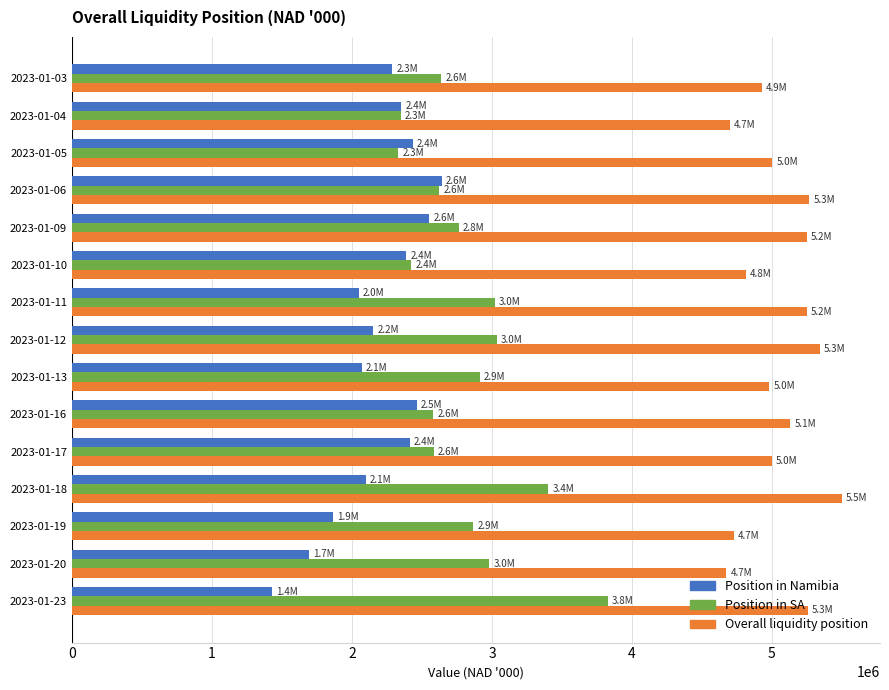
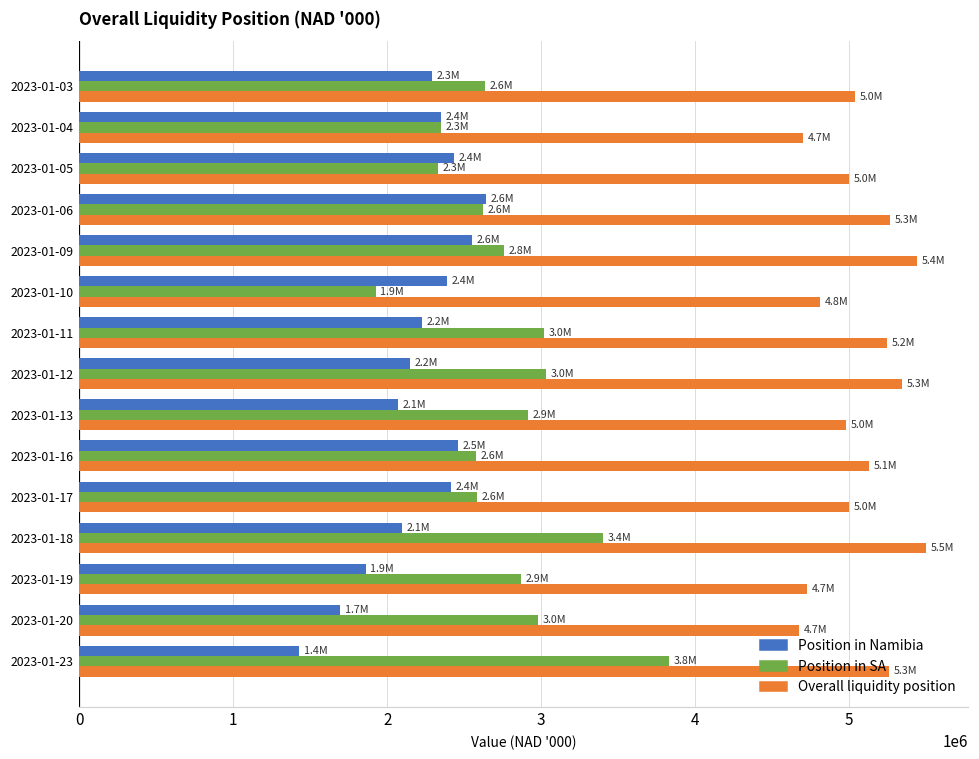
  {
    "Position in Namibia": {
      "2023-01-03": "2.3M",
      "2023-01-04": "2.4M",
      "2023-01-05": "2.4M",
      "2023-01-06": "2.6M",
      "2023-01-09": "2.6M",
      "2023-01-10": "2.4M",
-     "2023-01-11": "2.0M",
+     "2023-01-11": "2.2M",
      "2023-01-12": "2.2M",
      "2023-01-13": "2.1M",
      "2023-01-16": "2.5M",
      "2023-01-17": "2.4M",
      "2023-01-18": "2.1M",
      "2023-01-19": "1.9M",
      "2023-01-20": "1.7M",
      "2023-01-23": "1.4M"
    },
    "Position in SA": {
      "2023-01-03": "2.6M",
      "2023-01-04": "2.3M",
      "2023-01-05": "2.3M",
      "2023-01-06": "2.6M",
      "2023-01-09": "2.8M",
-     "2023-01-10": "2.4M",
+     "2023-01-10": "1.9M",
      "2023-01-11": "3.0M",
      "2023-01-12": "3.0M",
      "2023-01-13": "2.9M",
      "2023-01-16": "2.6M",
      "2023-01-17": "2.6M",
      "2023-01-18": "3.4M",
      "2023-01-19": "2.9M",
      "2023-01-20": "3.0M",
      "2023-01-23": "3.8M"
    },
    "Overall liquidity position": {
-     "2023-01-03": "4.9M",
+     "2023-01-03": "5.0M",
      "2023-01-04": "4.7M",
      "2023-01-05": "5.0M",
      "2023-01-06": "5.3M",
-     "2023-01-09": "5.2M",
+     "2023-01-09": "5.4M",
      "2023-01-10": "4.8M",
      "2023-01-11": "5.2M",
      "2023-01-12": "5.3M",
      "2023-01-13": "5.0M",
      "2023-01-16": "5.1M",
      "2023-01-17": "5.0M",
      "2023-01-18": "5.5M",
      "2023-01-19": "4.7M",
      "2023-01-20": "4.7M",
      "2023-01-23": "5.3M"
    }
  }
